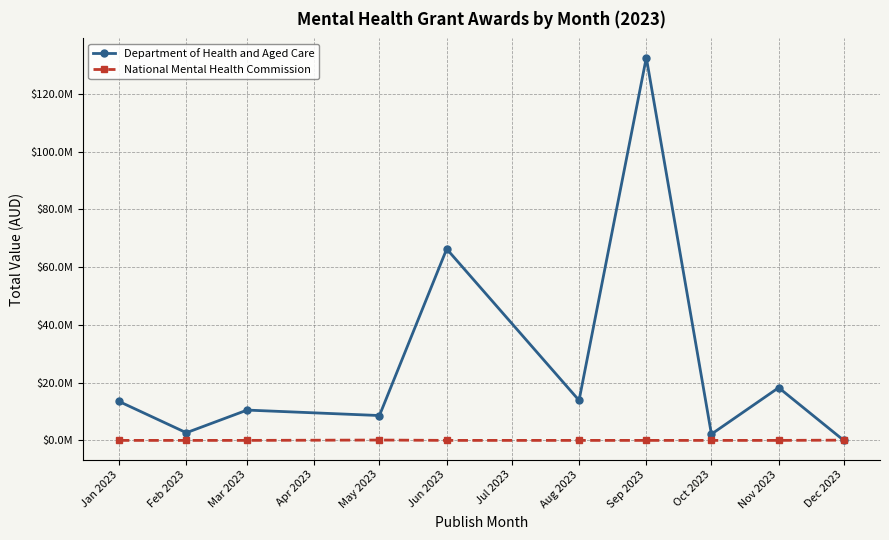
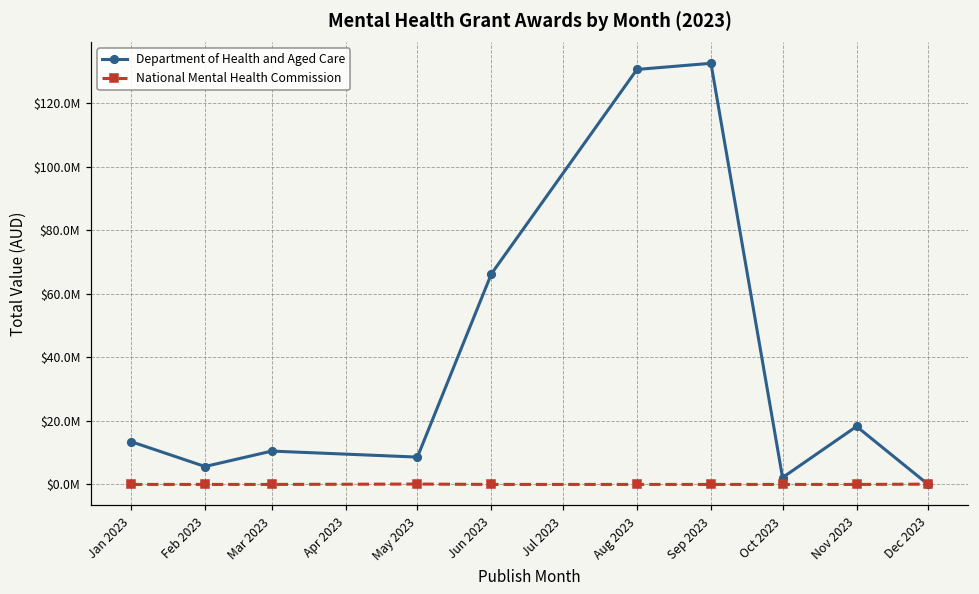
  {
    "Department of Health and Aged Care": {
      "Jan 2023": "$13000000",
-     "Feb 2023": "$3000000",
+     "Feb 2023": "$6000000",
      "Mar 2023": "$11000000",
      "May 2023": "$9000000",
      "Jun 2023": "$66000000",
-     "Aug 2023": "$14000000",
+     "Aug 2023": "$131000000",
      "Sep 2023": "$133000000",
      "Oct 2023": "$2000000",
      "Nov 2023": "$18000000"
    },
    "National Mental Health Commission": {
      "Jan 2023": "$0",
      "Feb 2023": "$0",
      "Mar 2023": "$0",
      "May 2023": "$0",
      "Jun 2023": "$0",
      "Aug 2023": "$0",
      "Sep 2023": "$0",
      "Oct 2023": "$0",
      "Nov 2023": "$0"
    }
  }
